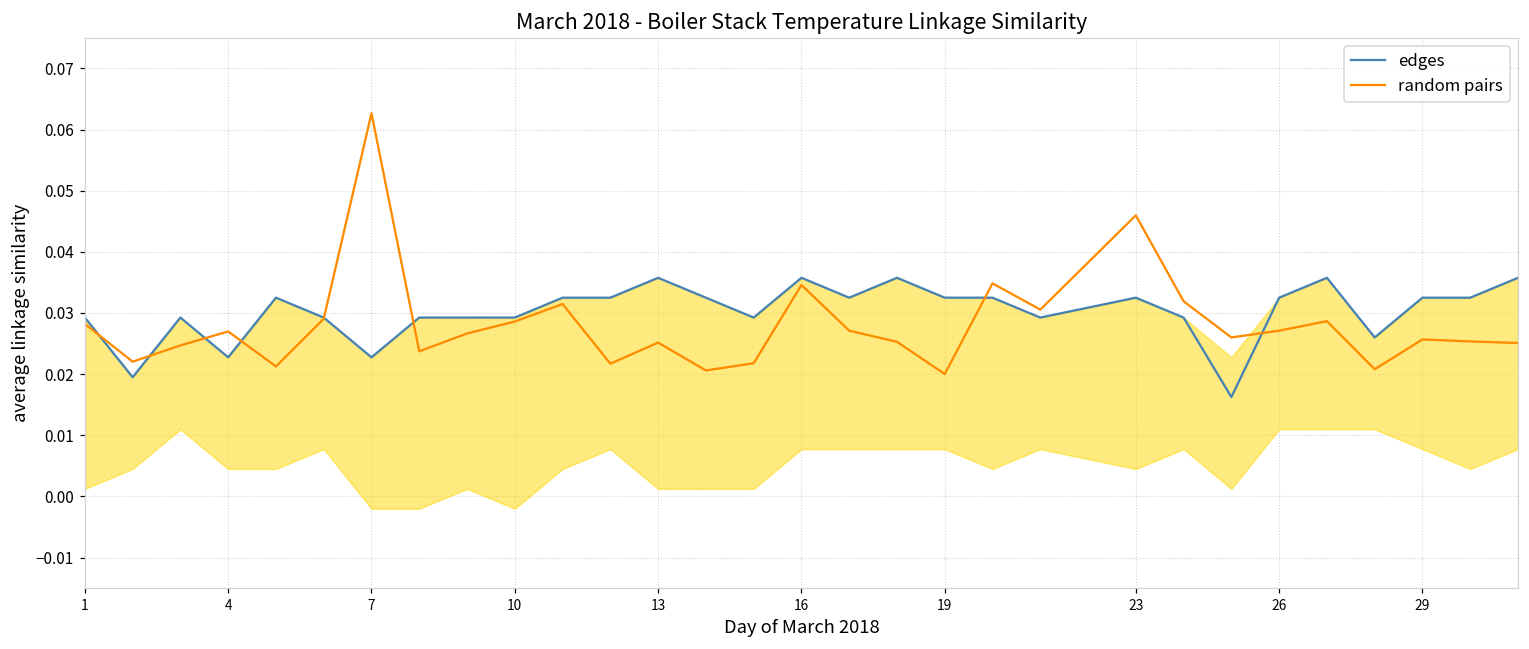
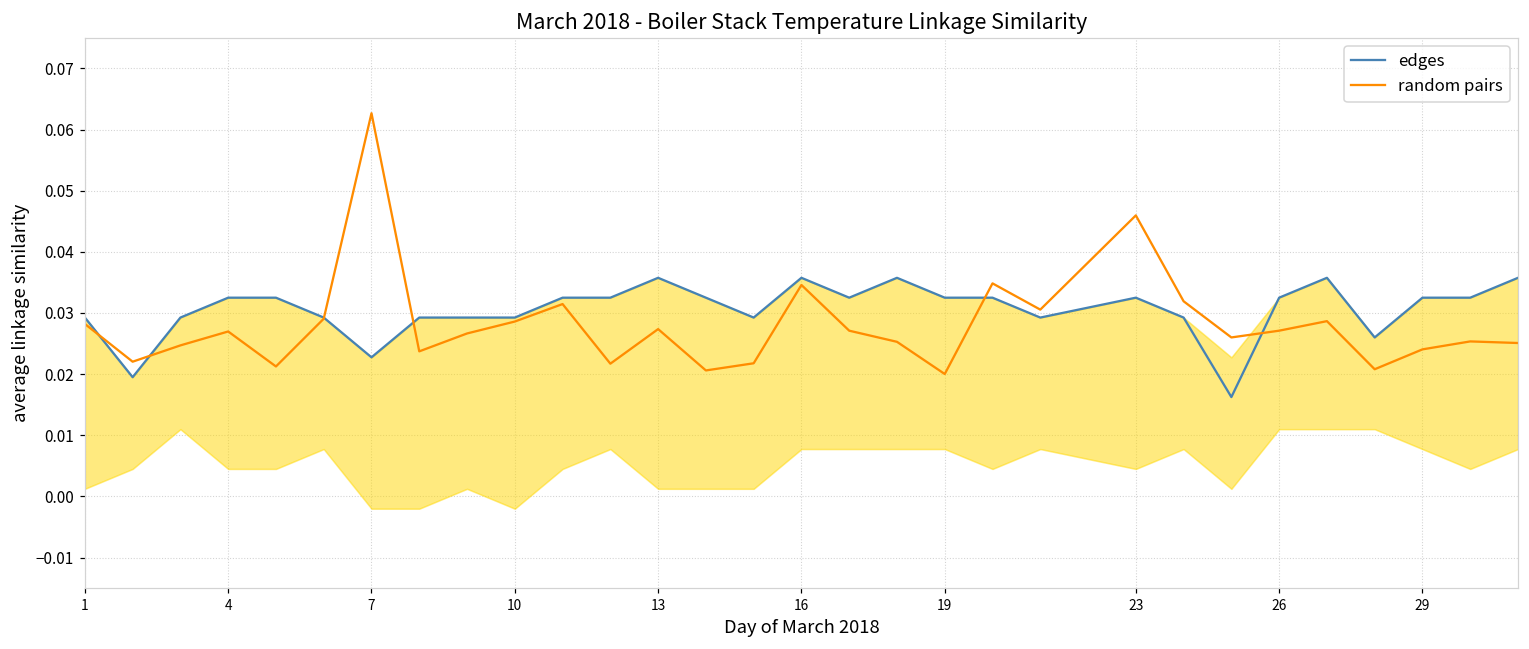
  {
    "edges": {
-     "4": 0.023
+     "4": 0.033
    },
    "random pairs": {
      "1": 0.028,
      "4": 0.027,
      "7": 0.063,
      "10": 0.029,
-     "13": 0.025,
+     "13": 0.027,
      "16": 0.035,
      "19": 0.020,
      "23": 0.046,
      "26": 0.027,
-     "29": 0.026
+     "29": 0.024
    }
  }
